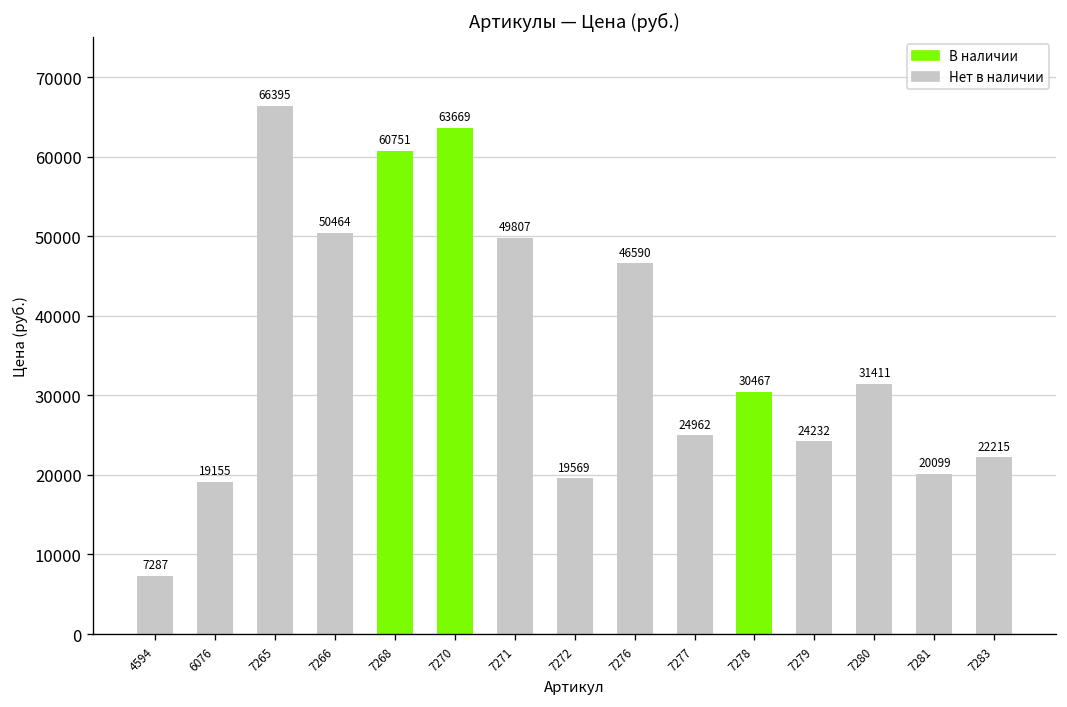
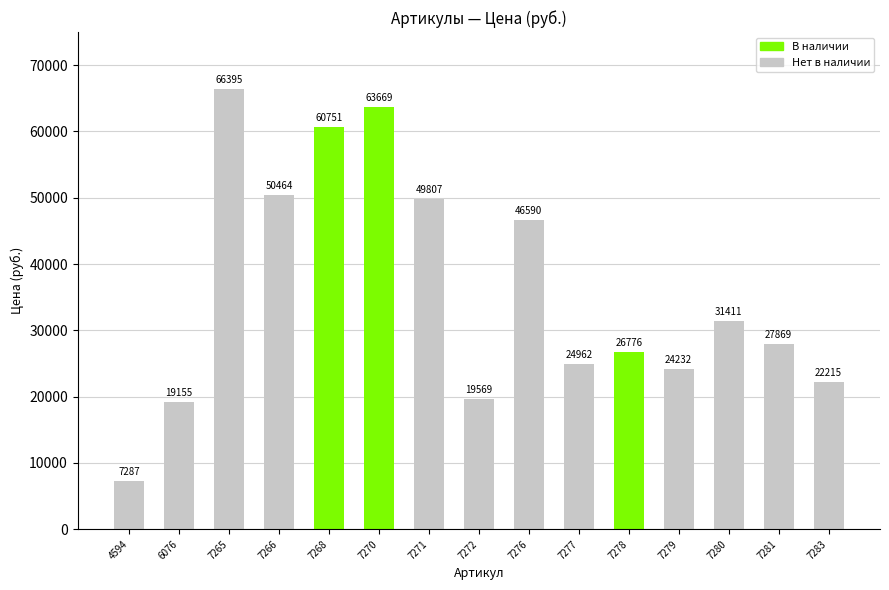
  {
    "4594": 7287,
    "6076": 19155,
    "7265": 66395,
    "7266": 50464,
    "7268": 60751,
    "7270": 63669,
    "7271": 49807,
    "7272": 19569,
    "7276": 46590,
    "7277": 24962,
-   "7278": 30467,
+   "7278": 26776,
    "7279": 24232,
    "7280": 31411,
-   "7281": 20099,
+   "7281": 27869,
    "7283": 22215
  }
